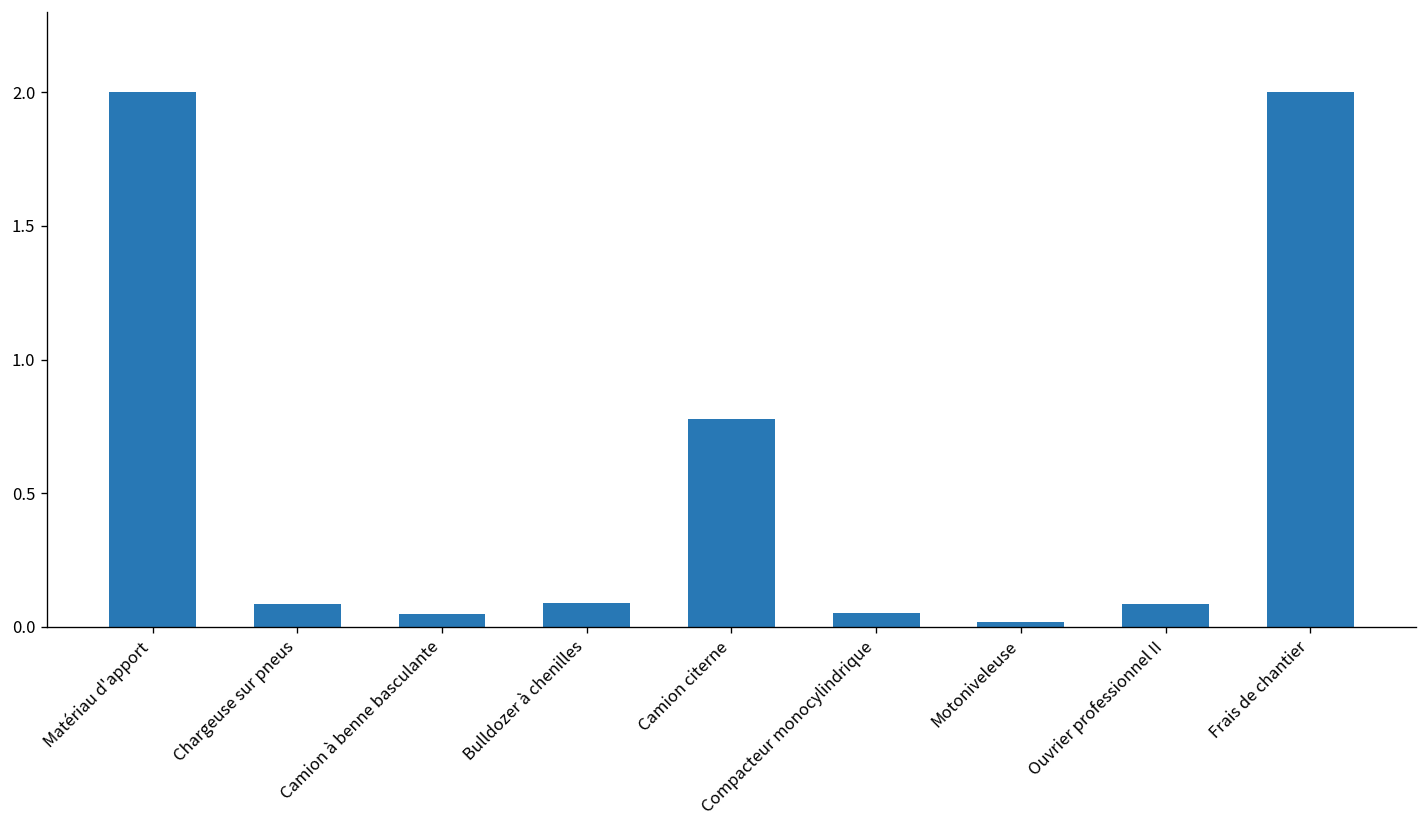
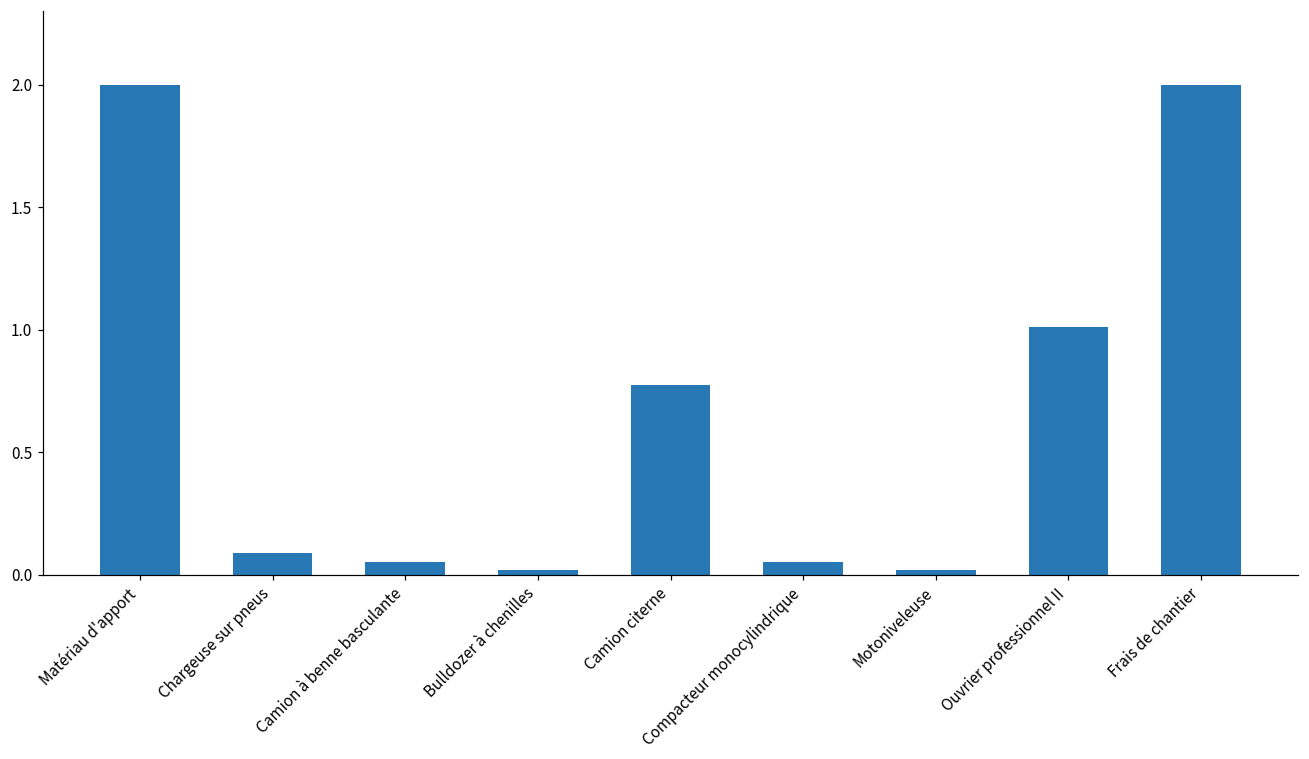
  {
    "Matériau d'apport": 2.00,
    "Chargeuse sur pneus": 0.09,
    "Camion à benne basculante": 0.05,
-   "Bulldozer à chenilles": 0.09,
+   "Bulldozer à chenilles": 0.02,
    "Camion citerne": 0.78,
    "Compacteur monocylindrique": 0.05,
    "Motoniveleuse": 0.02,
-   "Ouvrier professionnel II": 0.09,
+   "Ouvrier professionnel II": 1.01,
    "Frais de chantier": 2.00
  }
